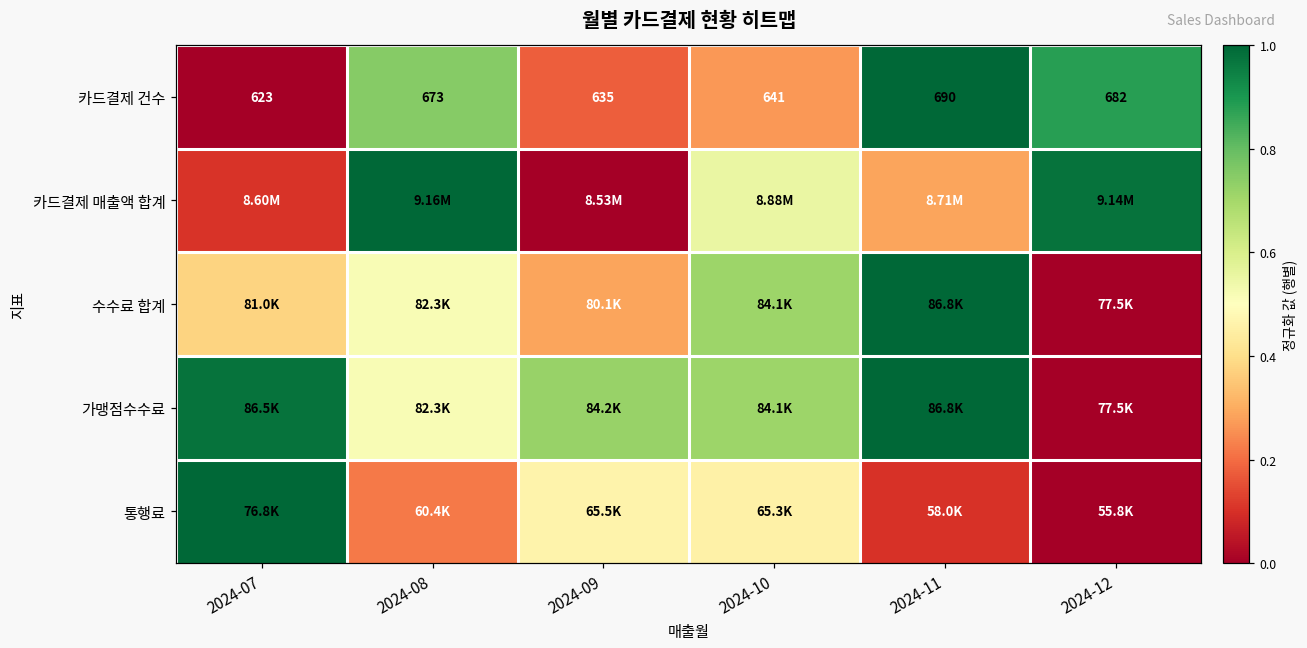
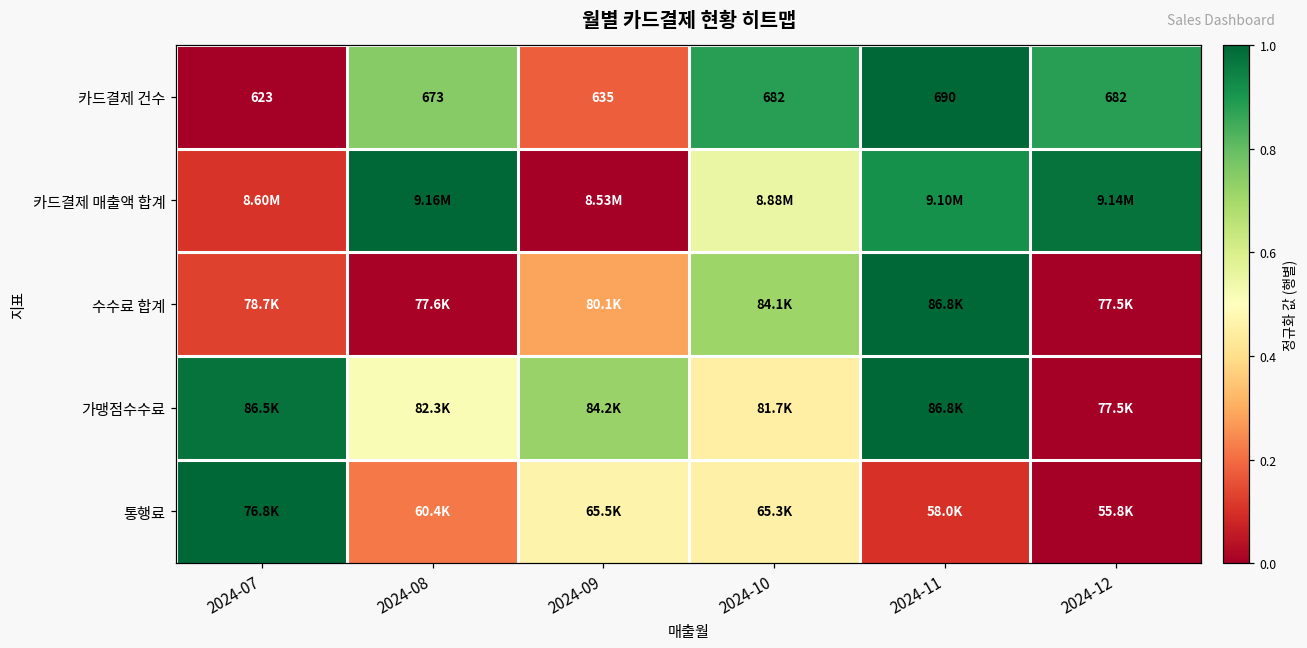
  {
    "카드결제 건수": {
      "2024-07": "623",
      "2024-08": "673",
      "2024-09": "635",
-     "2024-10": "641",
+     "2024-10": "682",
      "2024-11": "690",
      "2024-12": "682"
    },
    "카드결제 매출액 합계": {
      "2024-07": "8.60M",
      "2024-08": "9.16M",
      "2024-09": "8.53M",
      "2024-10": "8.88M",
-     "2024-11": "8.71M",
+     "2024-11": "9.10M",
      "2024-12": "9.14M"
    },
    "수수료 합계": {
-     "2024-07": "81.0K",
-     "2024-08": "82.3K",
+     "2024-07": "78.7K",
+     "2024-08": "77.6K",
      "2024-09": "80.1K",
      "2024-10": "84.1K",
      "2024-11": "86.8K",
      "2024-12": "77.5K"
    },
    "가맹점수수료": {
      "2024-07": "86.5K",
      "2024-08": "82.3K",
      "2024-09": "84.2K",
-     "2024-10": "84.1K",
+     "2024-10": "81.7K",
      "2024-11": "86.8K",
      "2024-12": "77.5K"
    },
    "통행료": {
      "2024-07": "76.8K",
      "2024-08": "60.4K",
      "2024-09": "65.5K",
      "2024-10": "65.3K",
      "2024-11": "58.0K",
      "2024-12": "55.8K"
    }
  }
